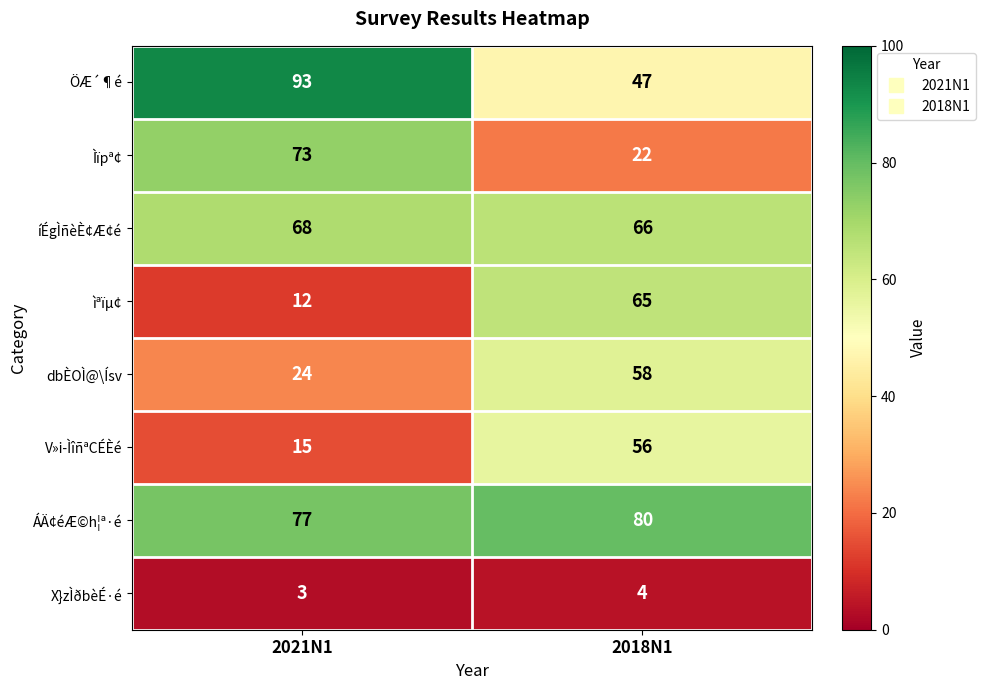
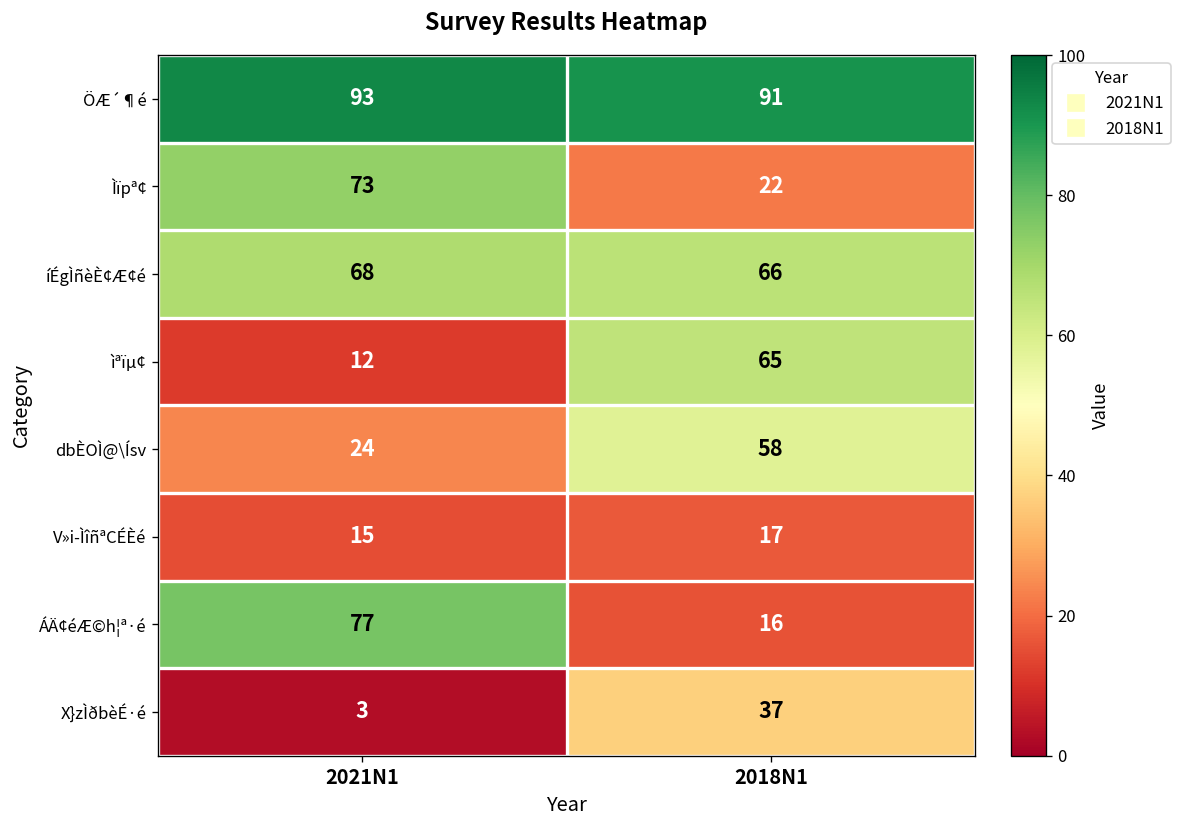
  {
    "ÖÆ´¶é": {
      "2021N1": 93,
-     "2018N1": 47
+     "2018N1": 91
    },
    "Ìïpª¢": {
      "2021N1": 73,
      "2018N1": 22
    },
    "íÉgÌñèÈ¢Æ¢é": {
      "2021N1": 68,
      "2018N1": 66
    },
    "ìªïµ¢": {
      "2021N1": 12,
      "2018N1": 65
    },
    "dbÈOÌ@\\Ísv": {
      "2021N1": 24,
      "2018N1": 58
    },
    "V»i­ÌîñªCÉÈé": {
      "2021N1": 15,
-     "2018N1": 56
+     "2018N1": 17
    },
    "ÁÄ¢éÆ©h¦ª·é": {
      "2021N1": 77,
-     "2018N1": 80
+     "2018N1": 16
    },
    "X}zÌðbèÉ·é": {
      "2021N1": 3,
-     "2018N1": 4
+     "2018N1": 37
    }
  }
